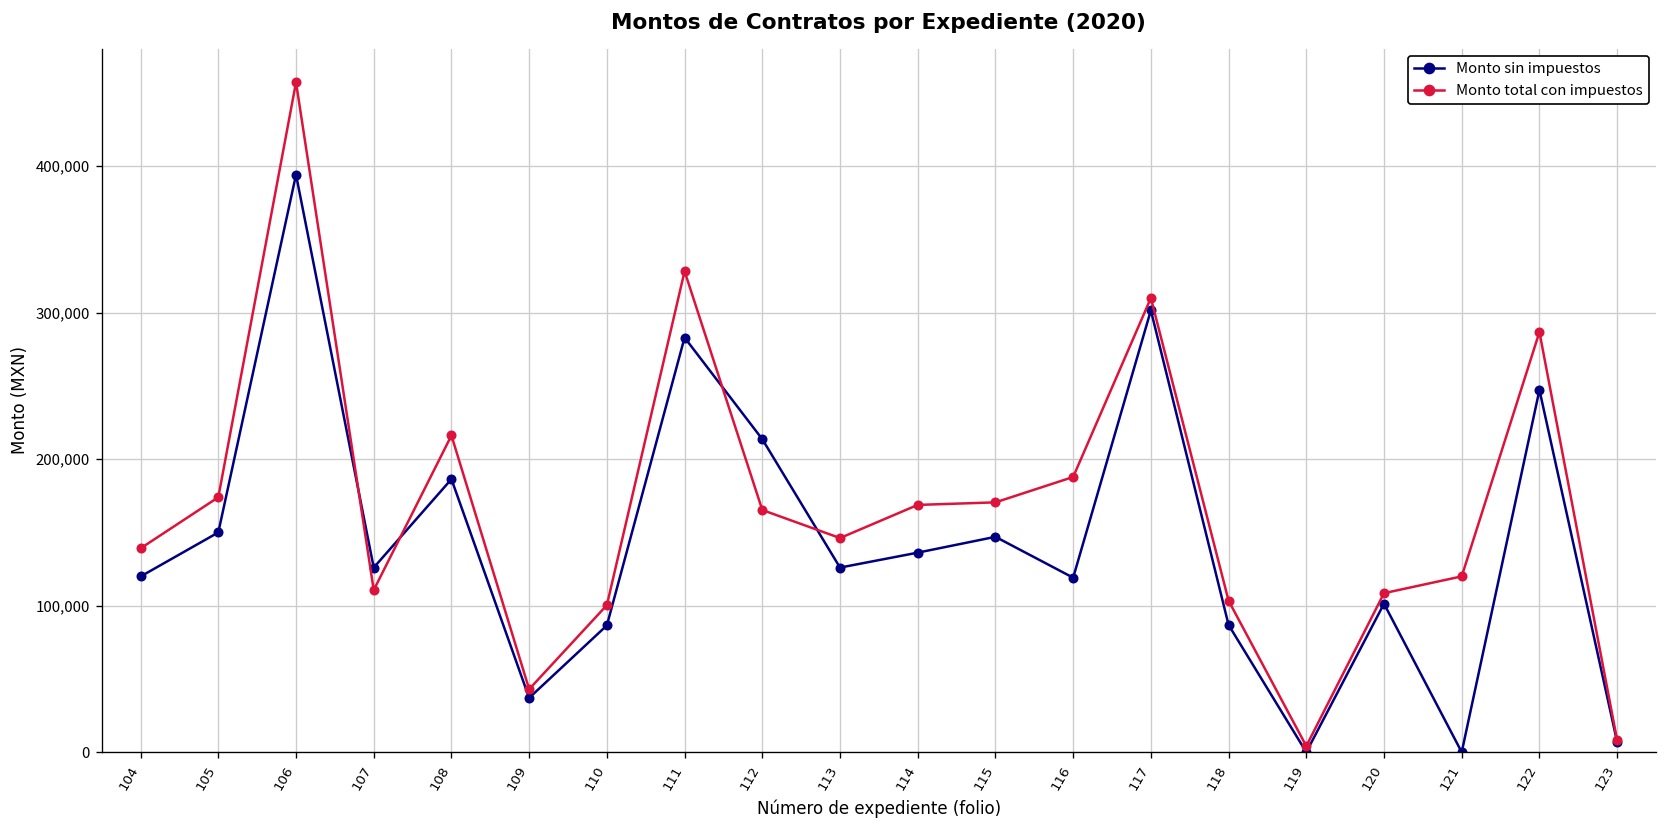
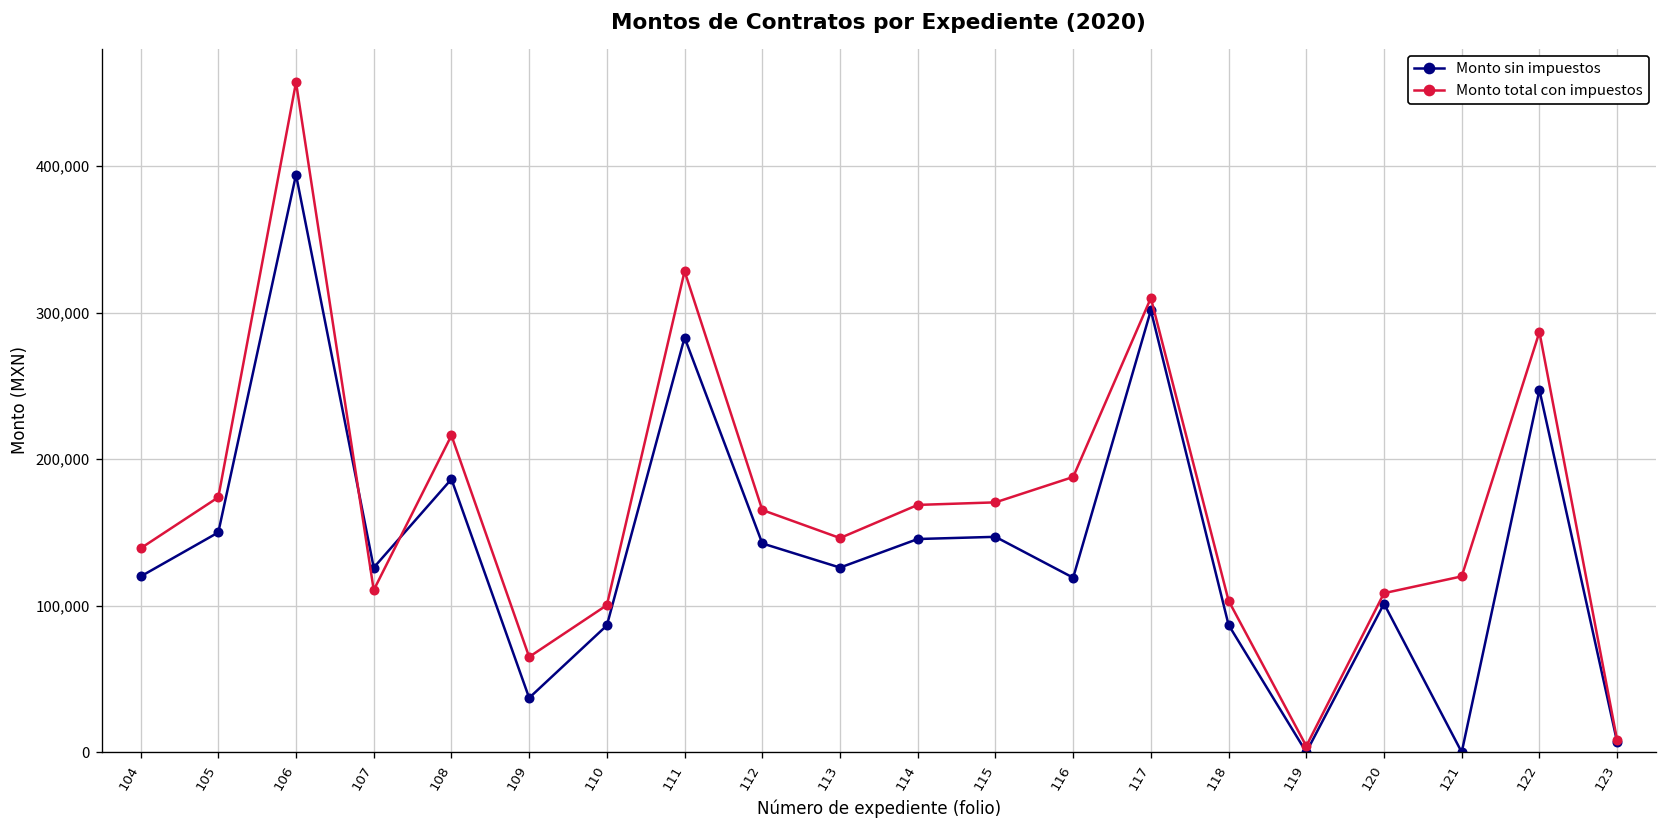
  {
    "Monto sin impuestos": {
      "104": "120,000",
      "105": "150,000",
      "106": "394,000",
      "107": "126,000",
      "108": "186,000",
      "109": "37,000",
      "110": "87,000",
      "111": "283,000",
-     "112": "214,000",
+     "112": "143,000",
      "113": "126,000",
-     "114": "136,000",
+     "114": "146,000",
      "115": "147,000",
      "116": "119,000",
      "117": "302,000",
      "118": "87,000",
      "119": "0",
      "120": "101,000",
      "121": "0",
      "122": "247,000"
    },
    "Monto total con impuestos": {
      "104": "139,000",
      "105": "174,000",
      "106": "457,000",
      "107": "111,000",
      "108": "216,000",
-     "109": "43,000",
+     "109": "65,000",
      "110": "100,000",
      "111": "328,000",
      "112": "165,000",
      "113": "146,000",
      "114": "169,000",
      "115": "171,000",
      "116": "188,000",
      "117": "310,000",
      "118": "103,000",
      "119": "4,000",
      "120": "109,000",
      "121": "120,000",
      "122": "287,000"
    }
  }
